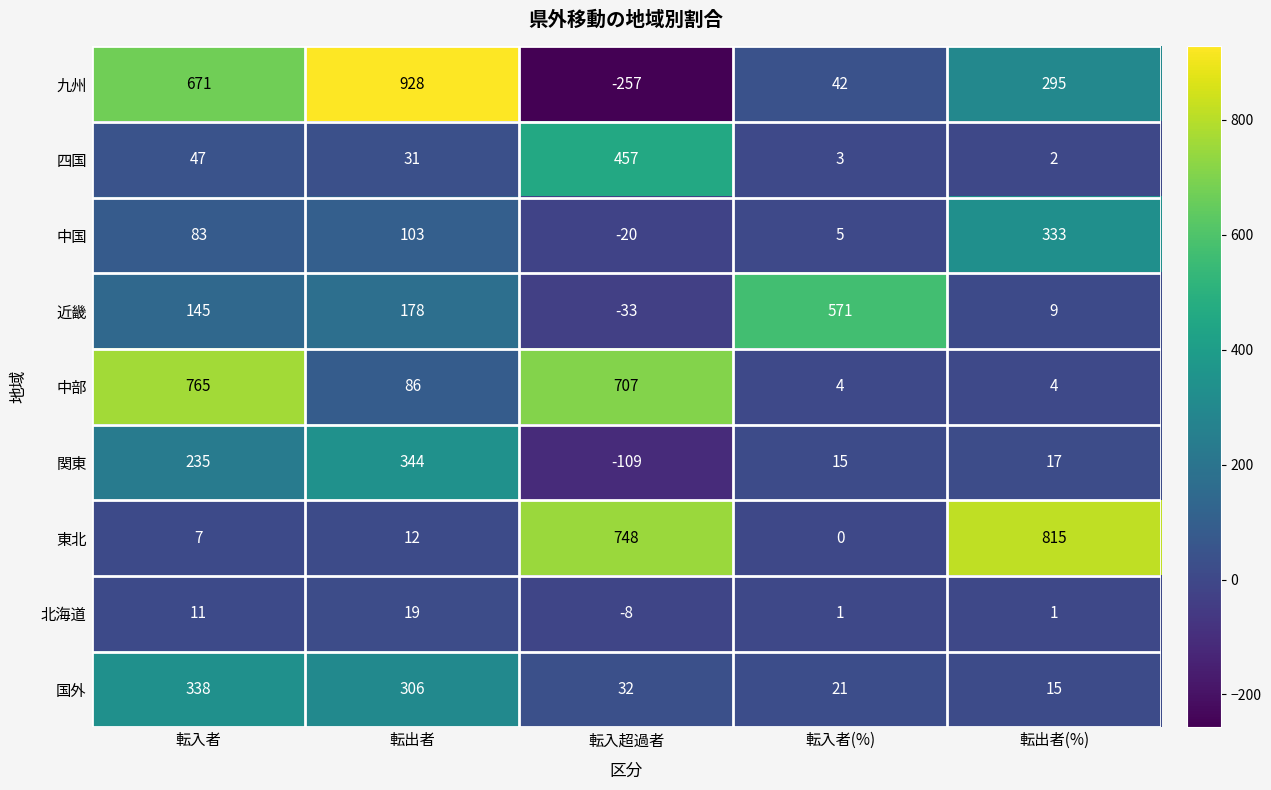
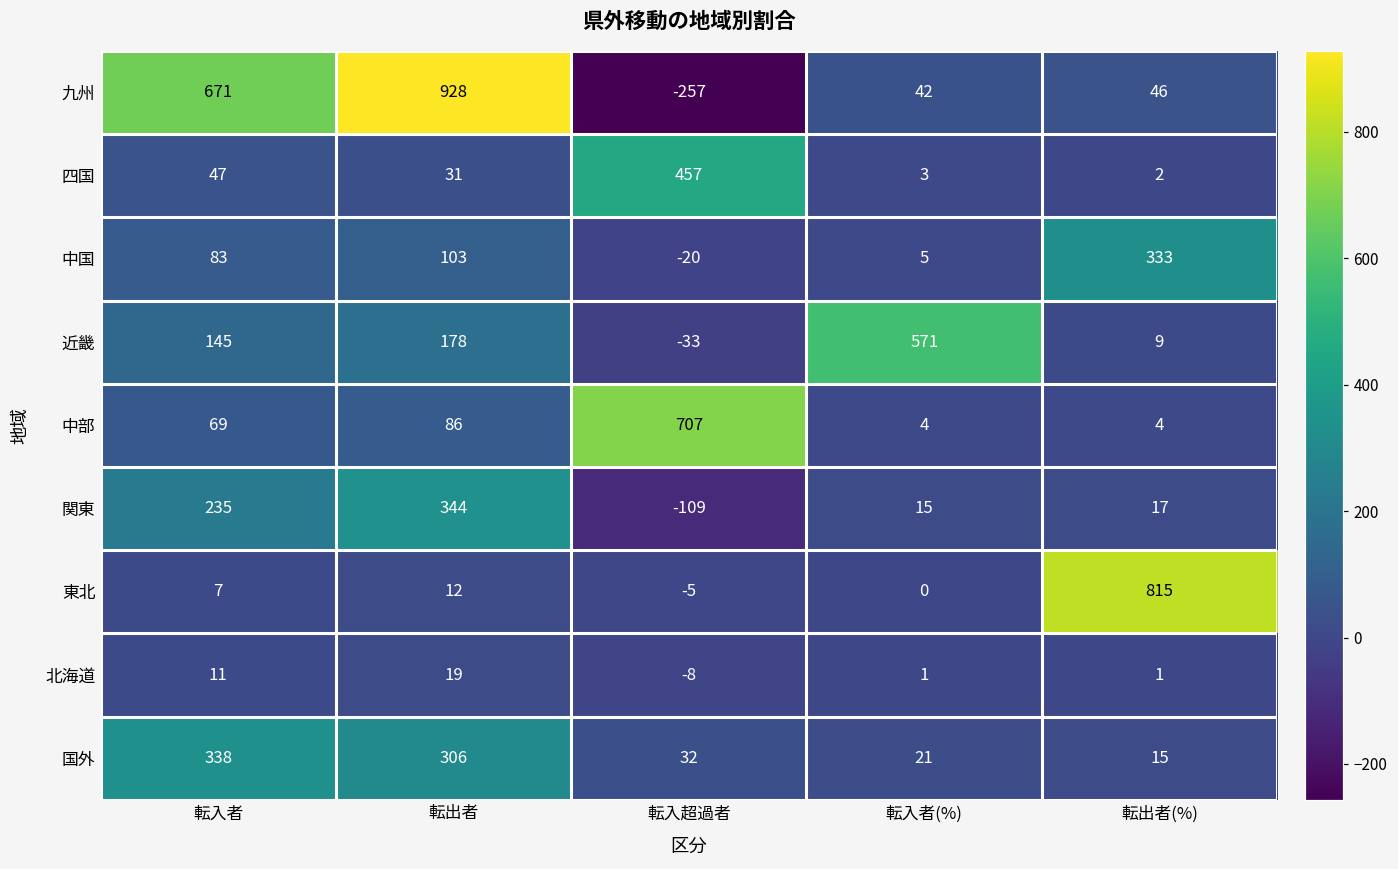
  {
    "九州": {
      "転入者": 671,
      "転出者": 928,
      "転入超過者": -257,
      "転入者(%)": 42,
-     "転出者(%)": 295
+     "転出者(%)": 46
    },
    "四国": {
      "転入者": 47,
      "転出者": 31,
      "転入超過者": 457,
      "転入者(%)": 3,
      "転出者(%)": 2
    },
    "中国": {
      "転入者": 83,
      "転出者": 103,
      "転入超過者": -20,
      "転入者(%)": 5,
      "転出者(%)": 333
    },
    "近畿": {
      "転入者": 145,
      "転出者": 178,
      "転入超過者": -33,
      "転入者(%)": 571,
      "転出者(%)": 9
    },
    "中部": {
-     "転入者": 765,
+     "転入者": 69,
      "転出者": 86,
      "転入超過者": 707,
      "転入者(%)": 4,
      "転出者(%)": 4
    },
    "関東": {
      "転入者": 235,
      "転出者": 344,
      "転入超過者": -109,
      "転入者(%)": 15,
      "転出者(%)": 17
    },
    "東北": {
      "転入者": 7,
      "転出者": 12,
-     "転入超過者": 748,
+     "転入超過者": -5,
      "転入者(%)": 0,
      "転出者(%)": 815
    },
    "北海道": {
      "転入者": 11,
      "転出者": 19,
      "転入超過者": -8,
      "転入者(%)": 1,
      "転出者(%)": 1
    },
    "国外": {
      "転入者": 338,
      "転出者": 306,
      "転入超過者": 32,
      "転入者(%)": 21,
      "転出者(%)": 15
    }
  }
